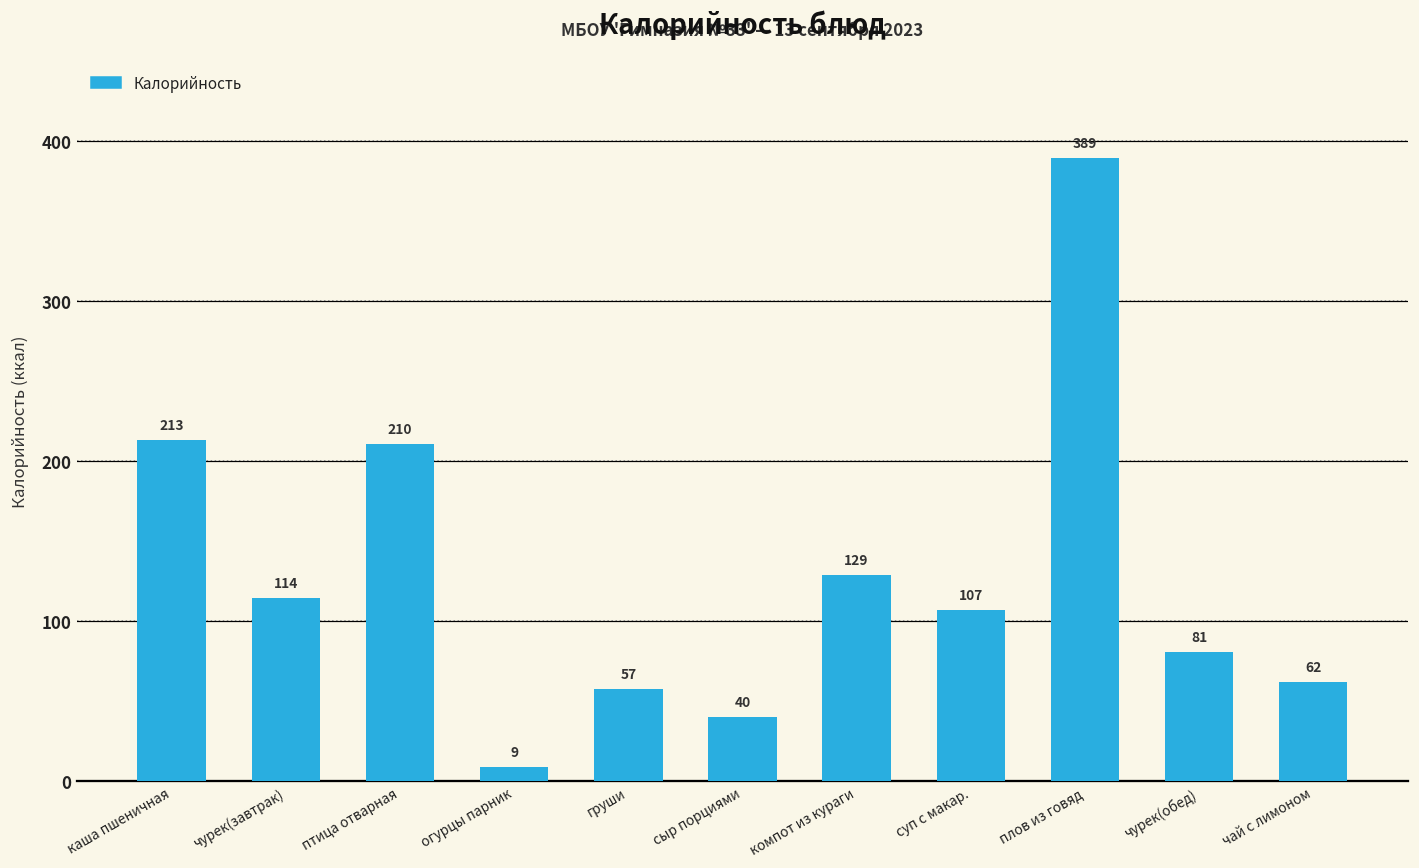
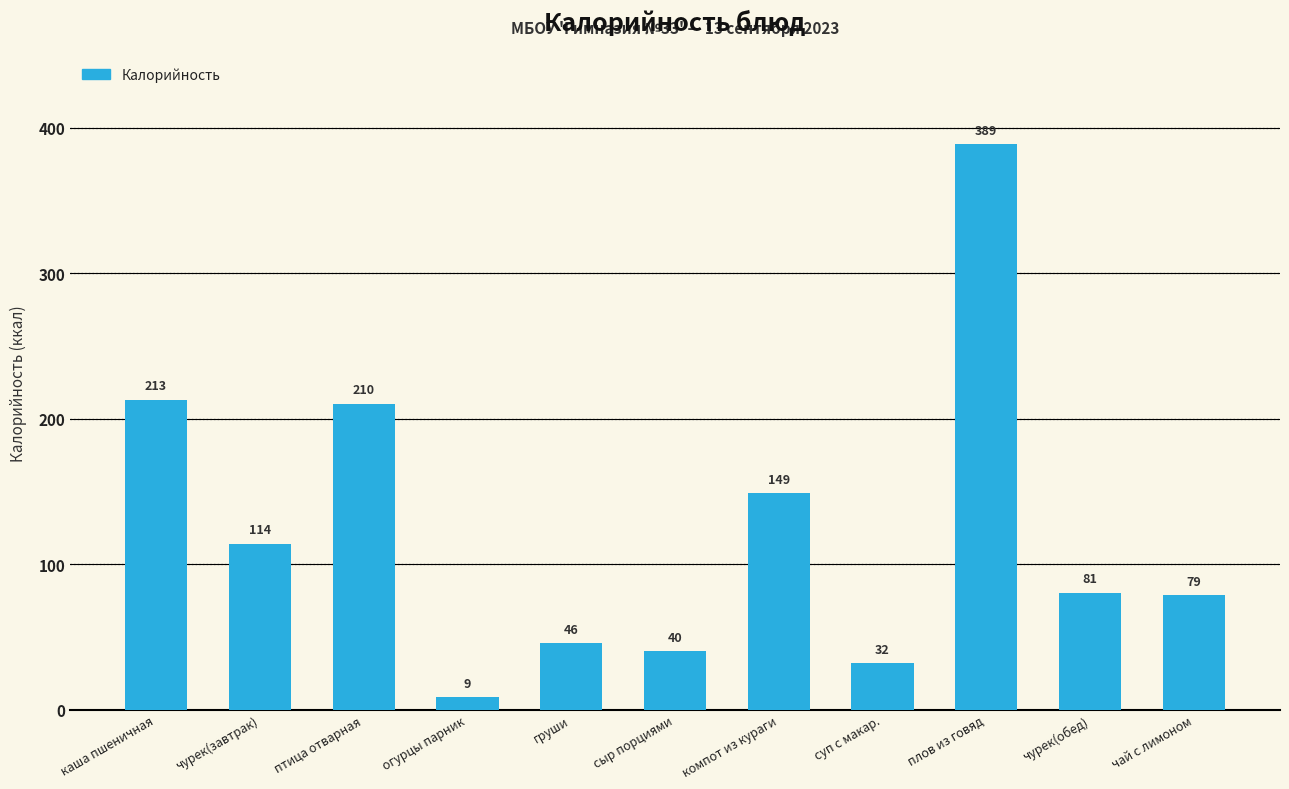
  {
    "каша пшеничная": 213,
    "чурек(завтрак)": 114,
    "птица отварная": 210,
    "огурцы парник": 9,
-   "груши": 57,
+   "груши": 46,
    "сыр порциями": 40,
-   "компот из кураги": 129,
-   "суп с макар.": 107,
+   "компот из кураги": 149,
+   "суп с макар.": 32,
    "плов из говяд": 389,
    "чурек(обед)": 81,
-   "чай с лимоном": 62
+   "чай с лимоном": 79
  }
